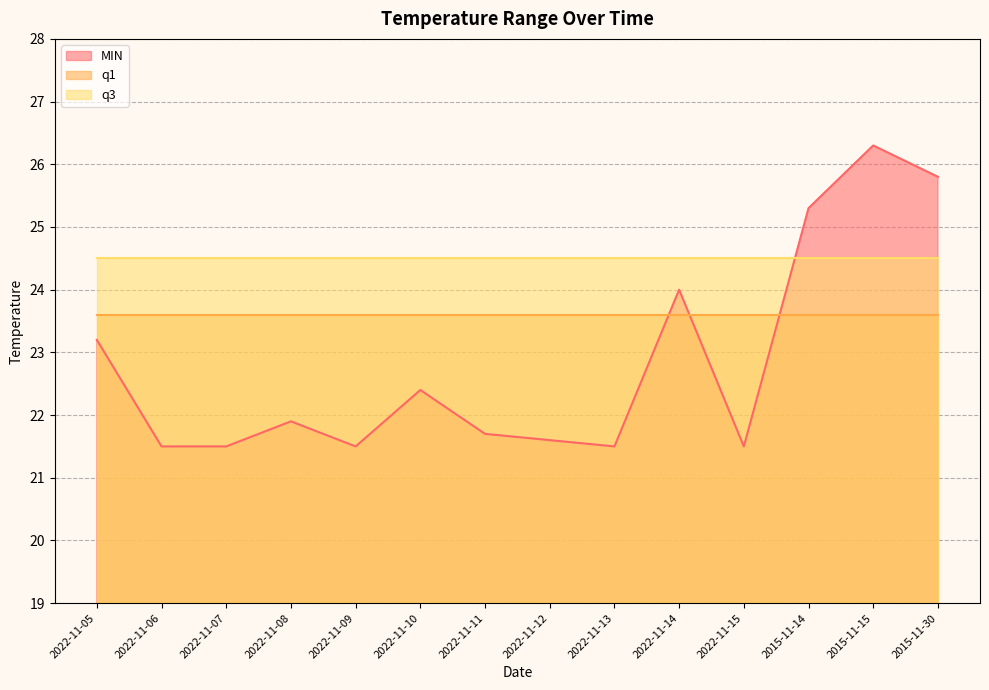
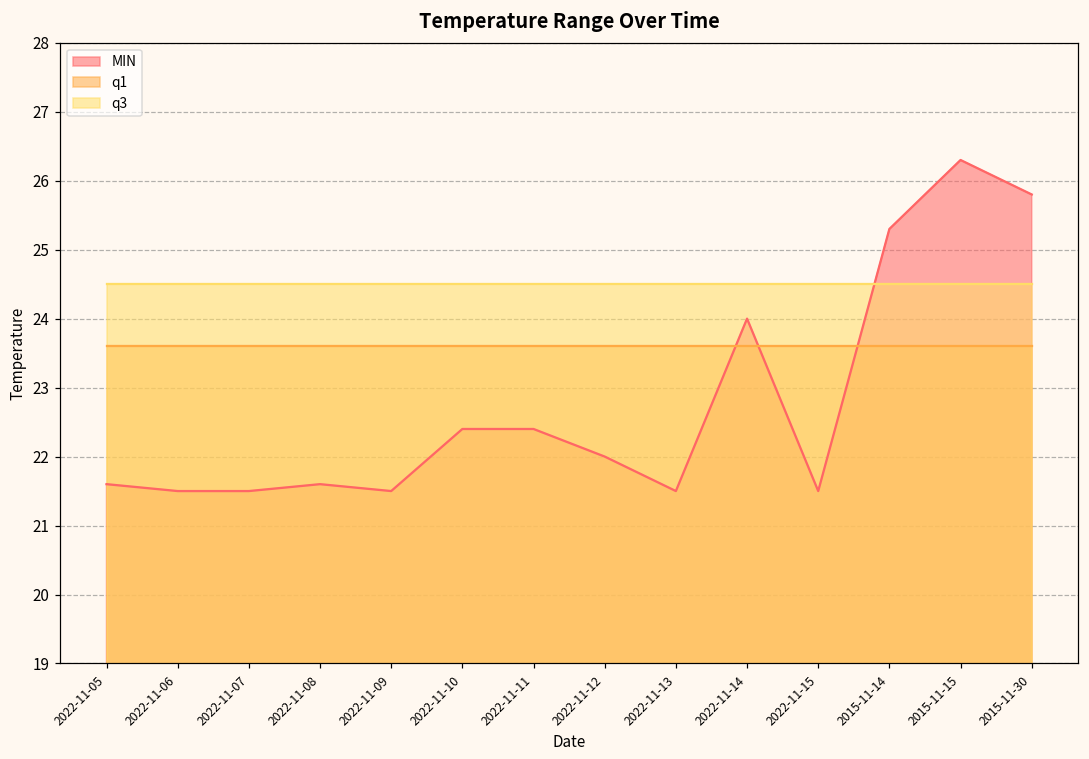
  {
    "MIN": {
-     "2022-11-05": 23.2,
+     "2022-11-05": 21.6,
      "2022-11-06": 21.5,
      "2022-11-07": 21.5,
-     "2022-11-08": 21.9,
+     "2022-11-08": 21.6,
      "2022-11-09": 21.5,
      "2022-11-10": 22.4,
-     "2022-11-11": 21.7,
-     "2022-11-12": 21.6,
+     "2022-11-11": 22.4,
+     "2022-11-12": 22.0,
      "2022-11-13": 21.5,
      "2022-11-14": 24.0,
      "2022-11-15": 21.5,
      "2015-11-14": 25.3,
      "2015-11-15": 26.3,
      "2015-11-30": 25.8
    }
  }
